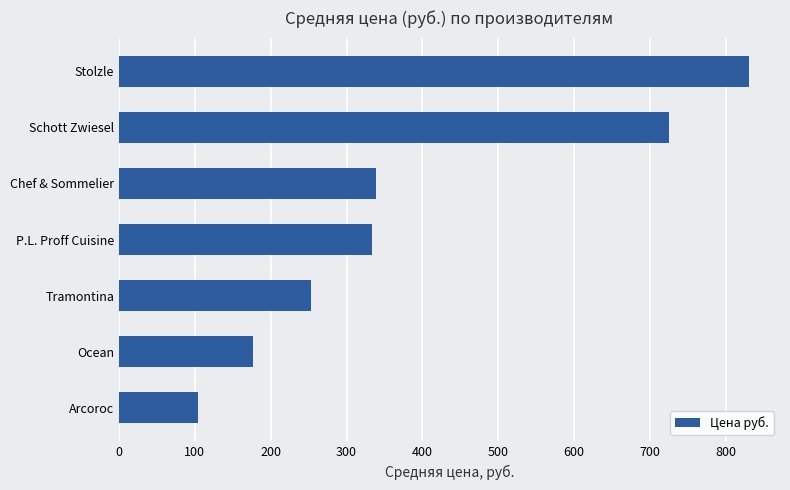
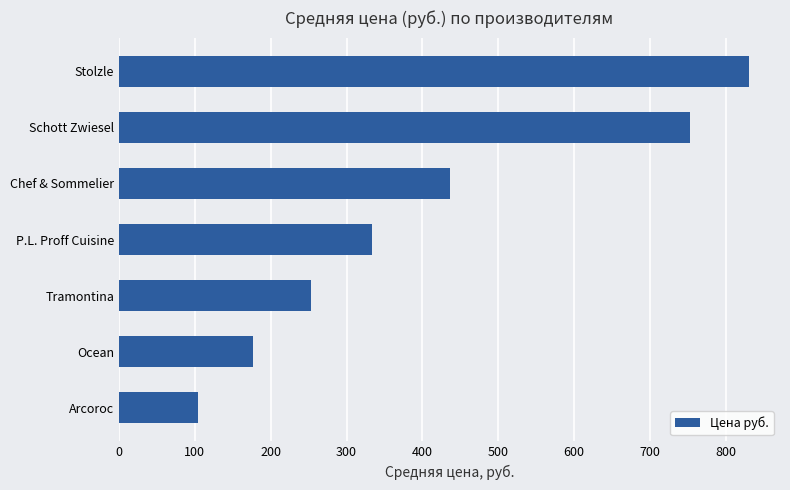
  {
    "Stolzle": 830,
-   "Schott Zwiesel": 730,
-   "Chef & Sommelier": 340,
+   "Schott Zwiesel": 750,
+   "Chef & Sommelier": 440,
    "P.L. Proff Cuisine": 330,
    "Tramontina": 250,
    "Ocean": 180,
    "Arcoroc": 100
  }
